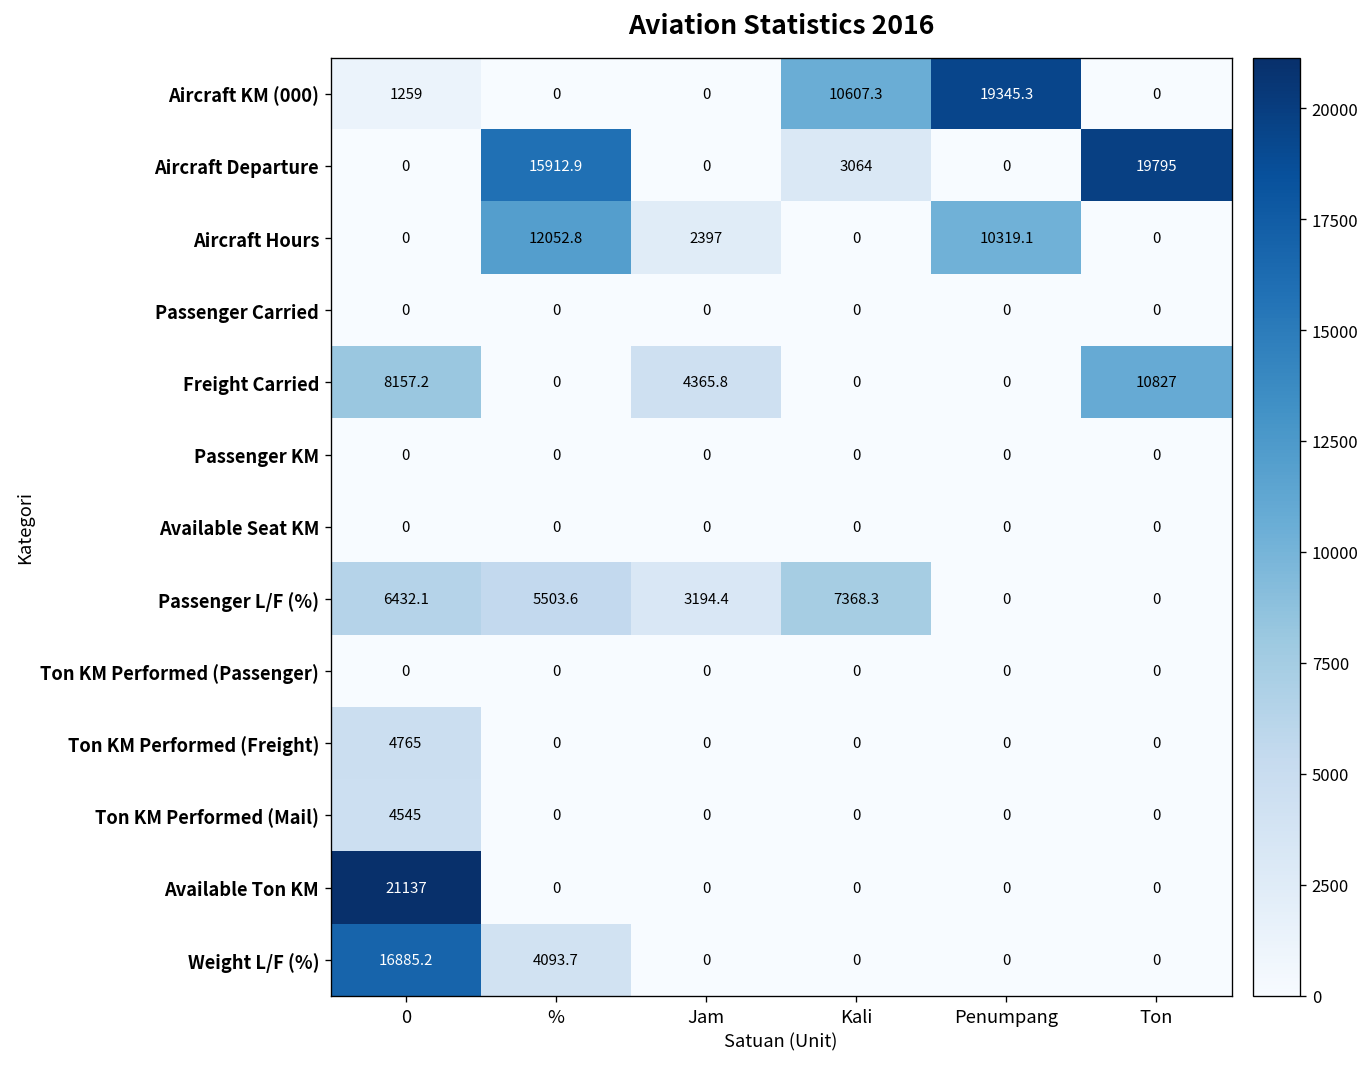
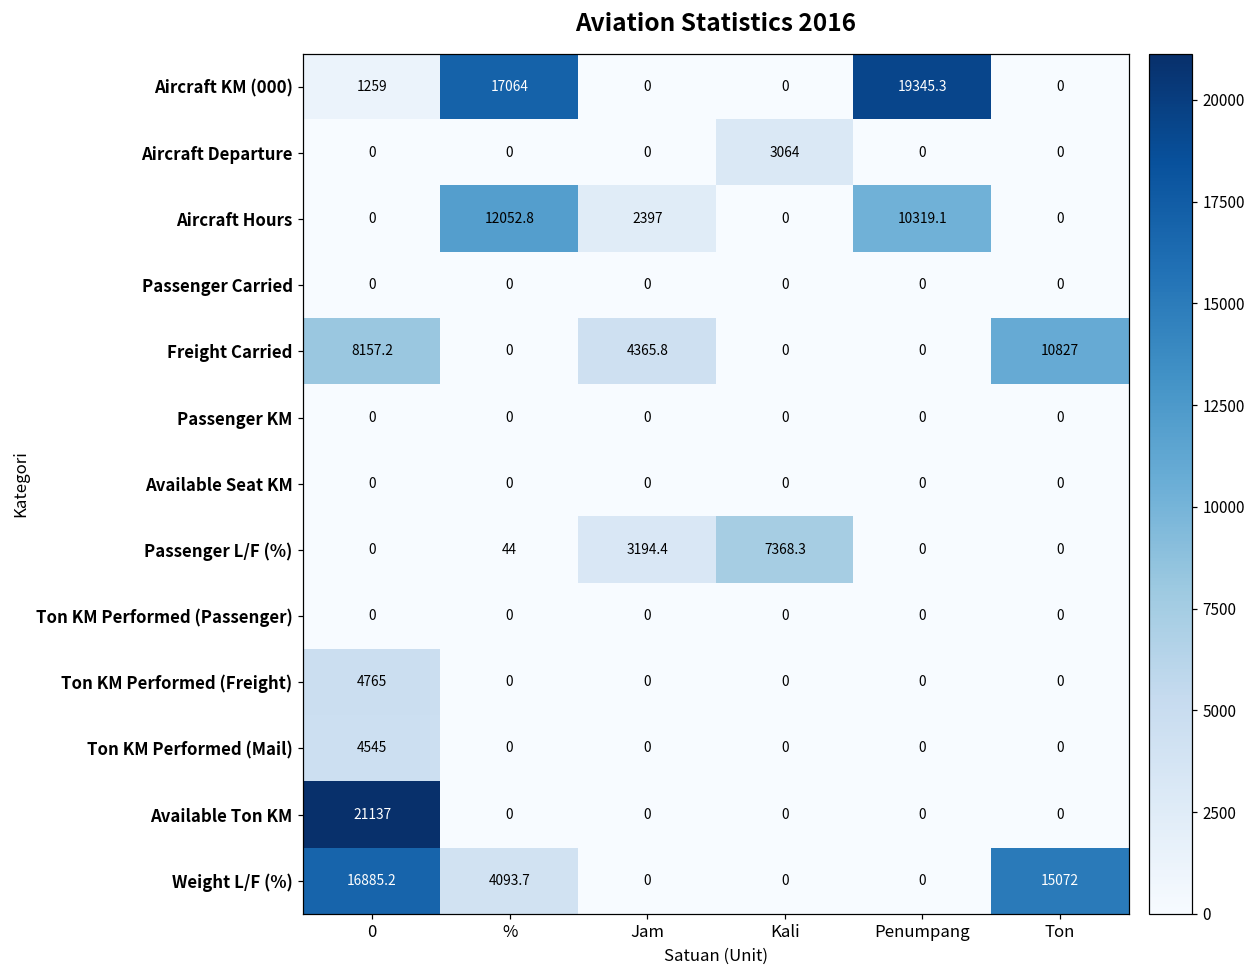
  {
    "Aircraft KM (000)": {
      "0": 1259,
-     "%": 0,
+     "%": 17064,
      "Jam": 0,
-     "Kali": 10607.3,
+     "Kali": 0,
      "Penumpang": 19345.3,
      "Ton": 0
    },
    "Aircraft Departure": {
      "0": 0,
-     "%": 15912.9,
+     "%": 0,
      "Jam": 0,
      "Kali": 3064,
      "Penumpang": 0,
-     "Ton": 19795
+     "Ton": 0
    },
    "Aircraft Hours": {
      "0": 0,
      "%": 12052.8,
      "Jam": 2397,
      "Kali": 0,
      "Penumpang": 10319.1,
      "Ton": 0
    },
    "Passenger Carried": {
      "0": 0,
      "%": 0,
      "Jam": 0,
      "Kali": 0,
      "Penumpang": 0,
      "Ton": 0
    },
    "Freight Carried": {
      "0": 8157.2,
      "%": 0,
      "Jam": 4365.8,
      "Kali": 0,
      "Penumpang": 0,
      "Ton": 10827
    },
    "Passenger KM": {
      "0": 0,
      "%": 0,
      "Jam": 0,
      "Kali": 0,
      "Penumpang": 0,
      "Ton": 0
    },
    "Available Seat KM": {
      "0": 0,
      "%": 0,
      "Jam": 0,
      "Kali": 0,
      "Penumpang": 0,
      "Ton": 0
    },
    "Passenger L/F (%)": {
-     "0": 6432.1,
-     "%": 5503.6,
+     "0": 0,
+     "%": 44,
      "Jam": 3194.4,
      "Kali": 7368.3,
      "Penumpang": 0,
      "Ton": 0
    },
    "Ton KM Performed (Passenger)": {
      "0": 0,
      "%": 0,
      "Jam": 0,
      "Kali": 0,
      "Penumpang": 0,
      "Ton": 0
    },
    "Ton KM Performed (Freight)": {
      "0": 4765,
      "%": 0,
      "Jam": 0,
      "Kali": 0,
      "Penumpang": 0,
      "Ton": 0
    },
    "Ton KM Performed (Mail)": {
      "0": 4545,
      "%": 0,
      "Jam": 0,
      "Kali": 0,
      "Penumpang": 0,
      "Ton": 0
    },
    "Available Ton KM": {
      "0": 21137,
      "%": 0,
      "Jam": 0,
      "Kali": 0,
      "Penumpang": 0,
      "Ton": 0
    },
    "Weight L/F (%)": {
      "0": 16885.2,
      "%": 4093.7,
      "Jam": 0,
      "Kali": 0,
      "Penumpang": 0,
-     "Ton": 0
+     "Ton": 15072
    }
  }
